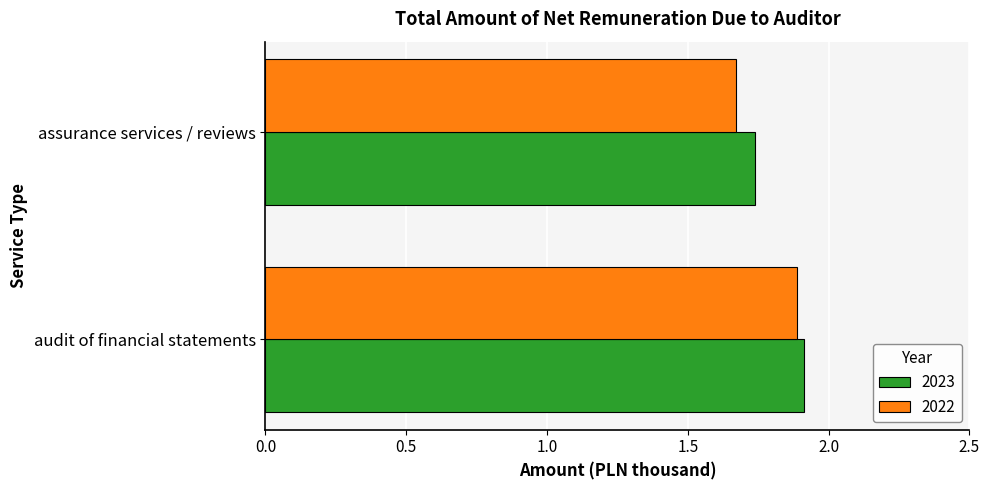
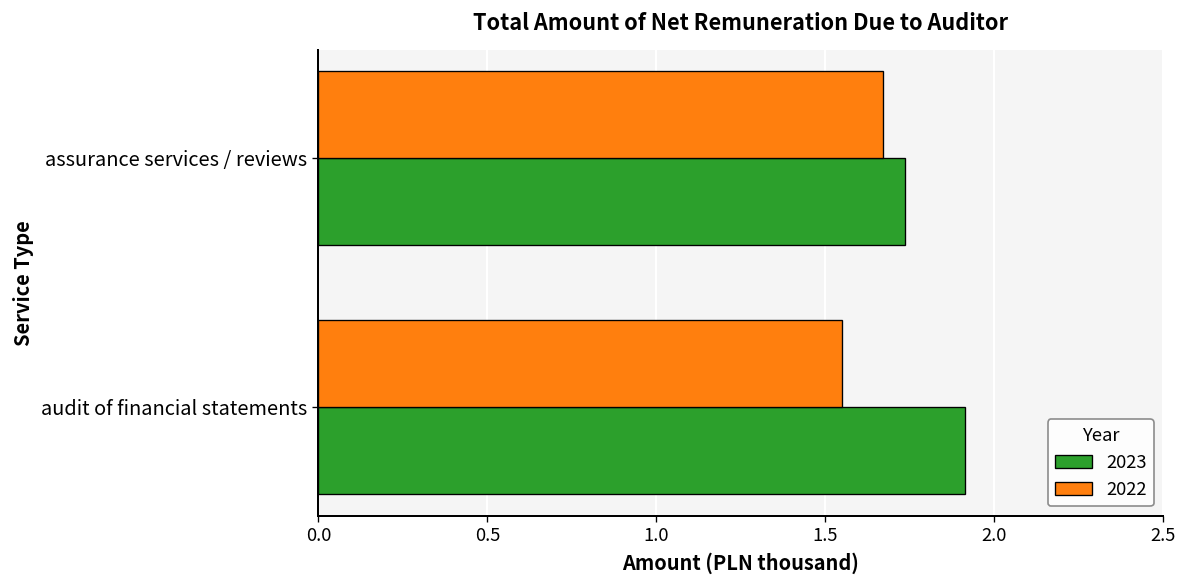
  {
    "2023": {
      "assurance services / reviews": 1.74,
      "audit of financial statements": 1.91
    },
    "2022": {
      "assurance services / reviews": 1.67,
-     "audit of financial statements": 1.89
+     "audit of financial statements": 1.55
    }
  }
